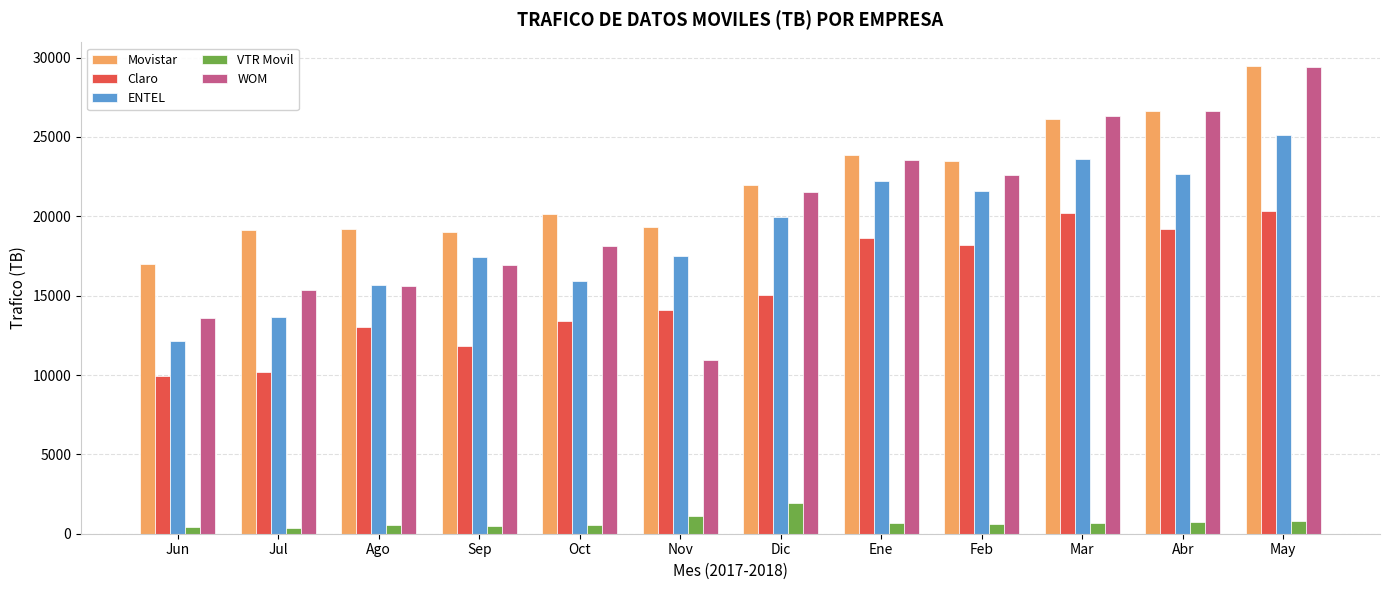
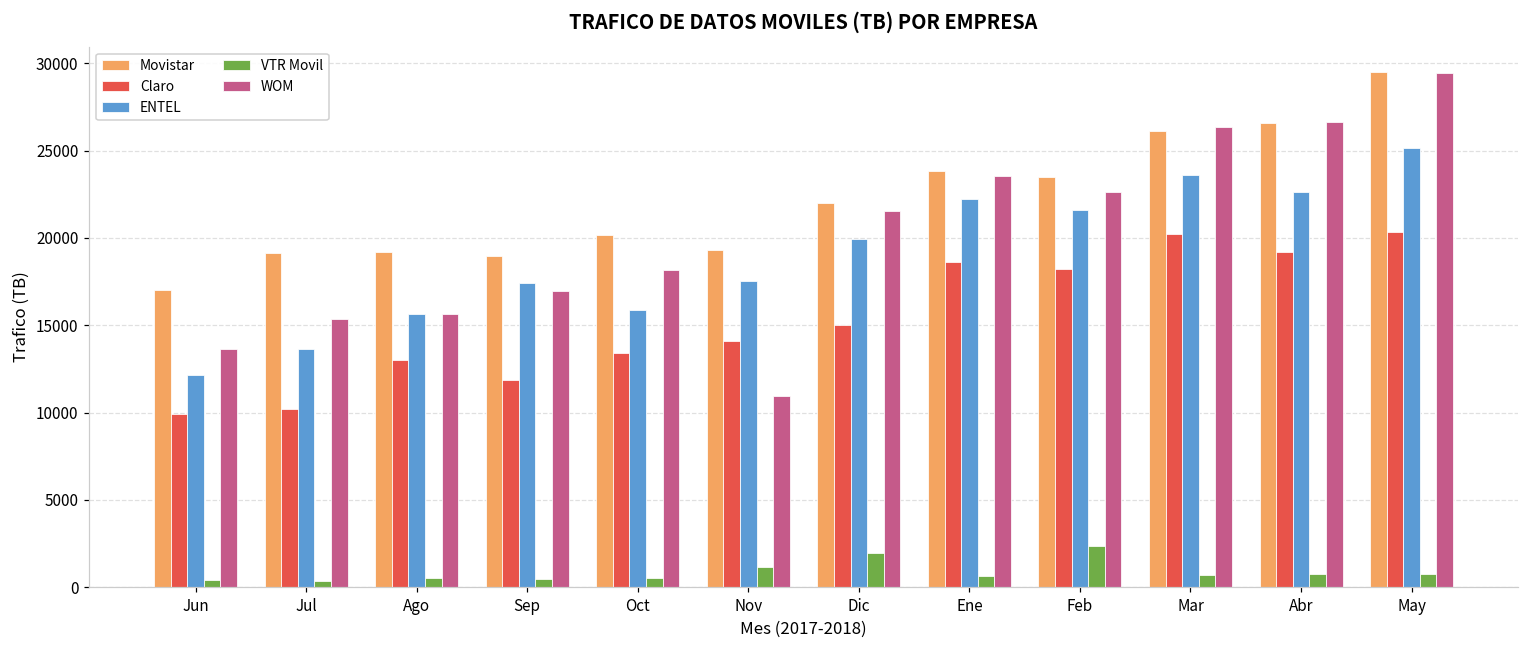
  {
    "Movistar": {
      "Jun": 17000,
      "Jul": 19100,
      "Ago": 19200,
      "Sep": 19000,
      "Oct": 20100,
      "Nov": 19300,
      "Dic": 22000,
      "Ene": 23800,
      "Feb": 23500,
      "Mar": 26100,
      "Abr": 26600,
      "May": 29500
    },
    "Claro": {
      "Jun": 9900,
      "Jul": 10200,
      "Ago": 13000,
      "Sep": 11800,
      "Oct": 13400,
      "Nov": 14100,
      "Dic": 15000,
      "Ene": 18600,
      "Feb": 18200,
      "Mar": 20200,
      "Abr": 19200,
      "May": 20300
    },
    "ENTEL": {
      "Jun": 12200,
      "Jul": 13600,
      "Ago": 15600,
      "Sep": 17400,
      "Oct": 15900,
      "Nov": 17500,
      "Dic": 20000,
      "Ene": 22300,
      "Feb": 21600,
      "Mar": 23600,
      "Abr": 22600,
      "May": 25100
    },
    "VTR Movil": {
      "Jun": 400,
      "Jul": 400,
      "Ago": 500,
      "Sep": 500,
      "Oct": 500,
      "Nov": 1100,
      "Dic": 1900,
      "Ene": 700,
-     "Feb": 600,
+     "Feb": 2400,
      "Mar": 700,
      "Abr": 700,
      "May": 800
    },
    "WOM": {
      "Jun": 13600,
      "Jul": 15400,
      "Ago": 15600,
      "Sep": 17000,
      "Oct": 18200,
      "Nov": 11000,
      "Dic": 21500,
      "Ene": 23600,
      "Feb": 22600,
      "Mar": 26300,
      "Abr": 26600,
      "May": 29400
    }
  }
